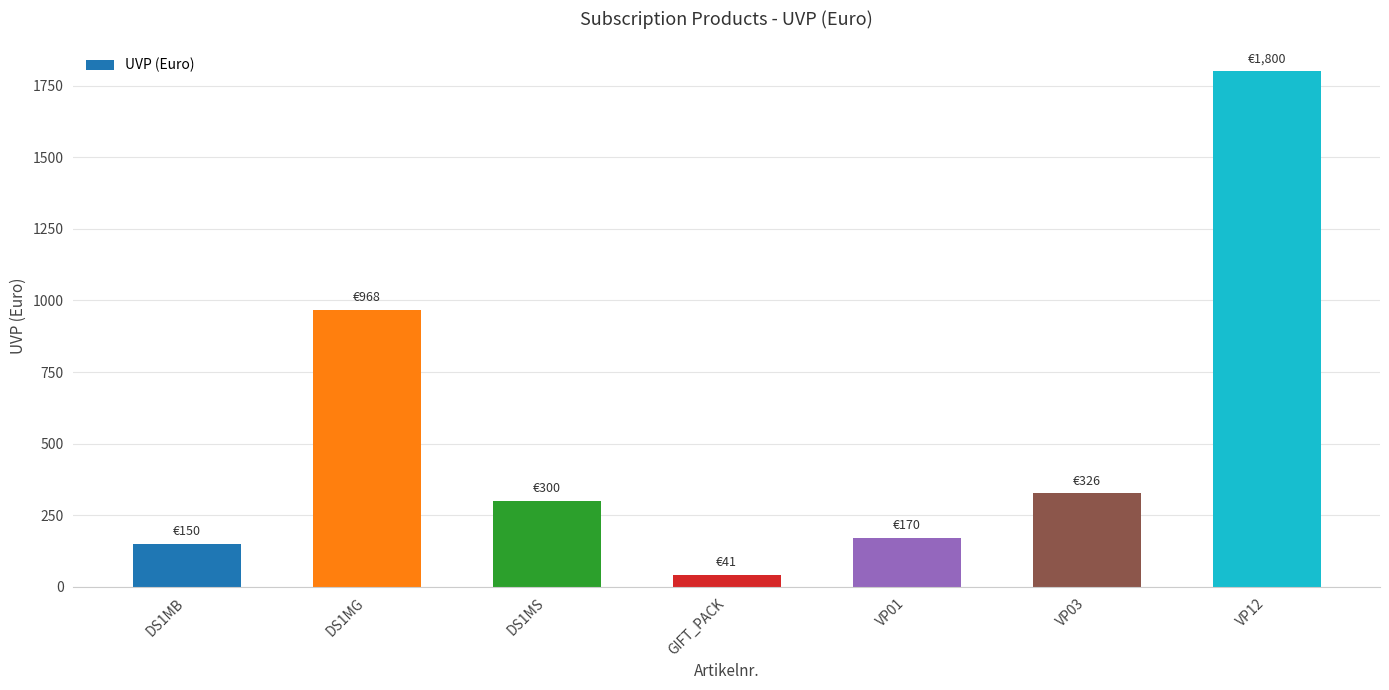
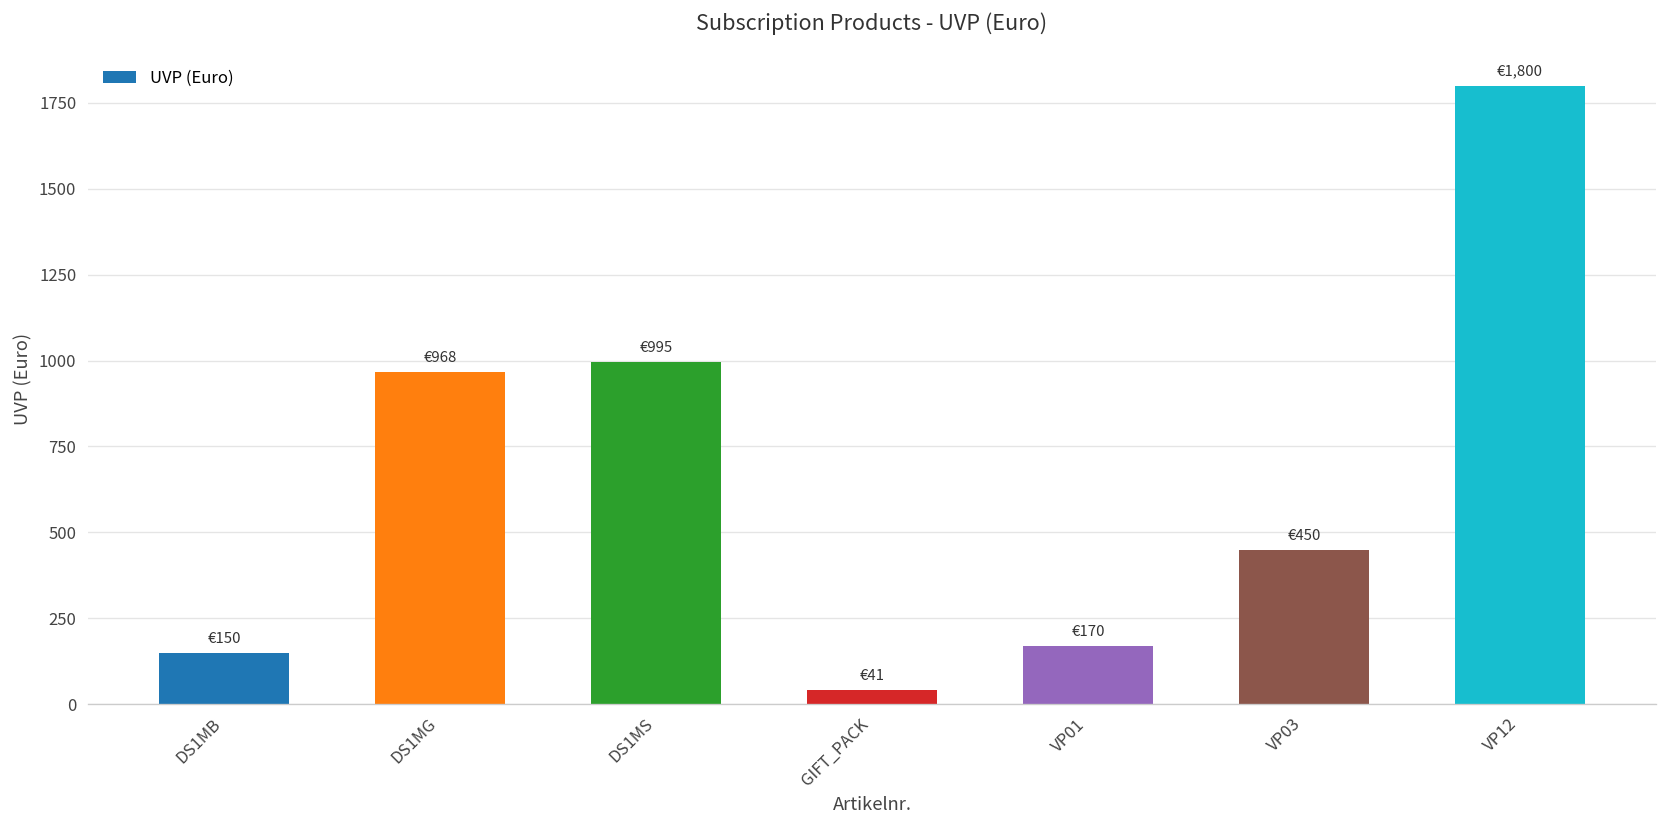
  {
    "DS1MB": "€150",
    "DS1MG": "€968",
-   "DS1MS": "€300",
+   "DS1MS": "€995",
    "GIFT_PACK": "€41",
    "VP01": "€170",
-   "VP03": "€326",
+   "VP03": "€450",
    "VP12": "€1,800"
  }
